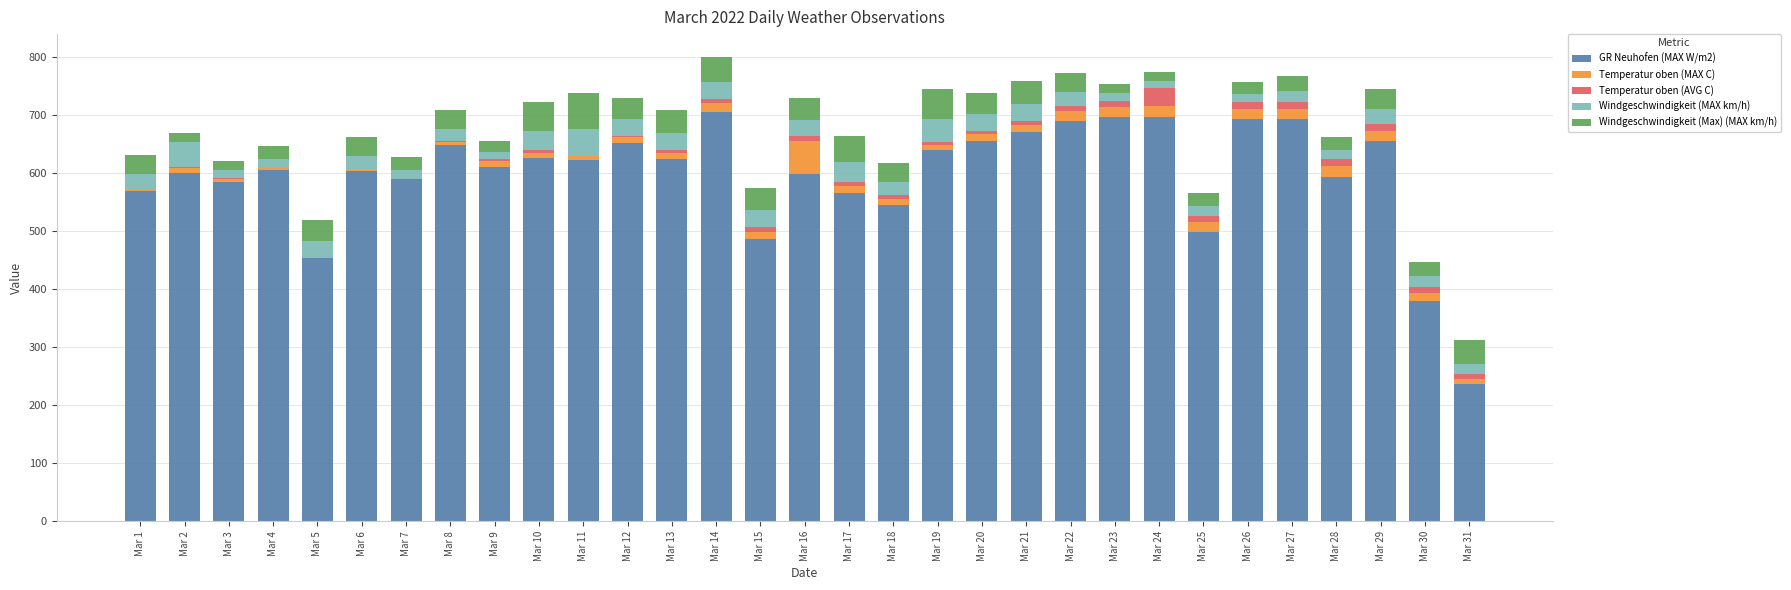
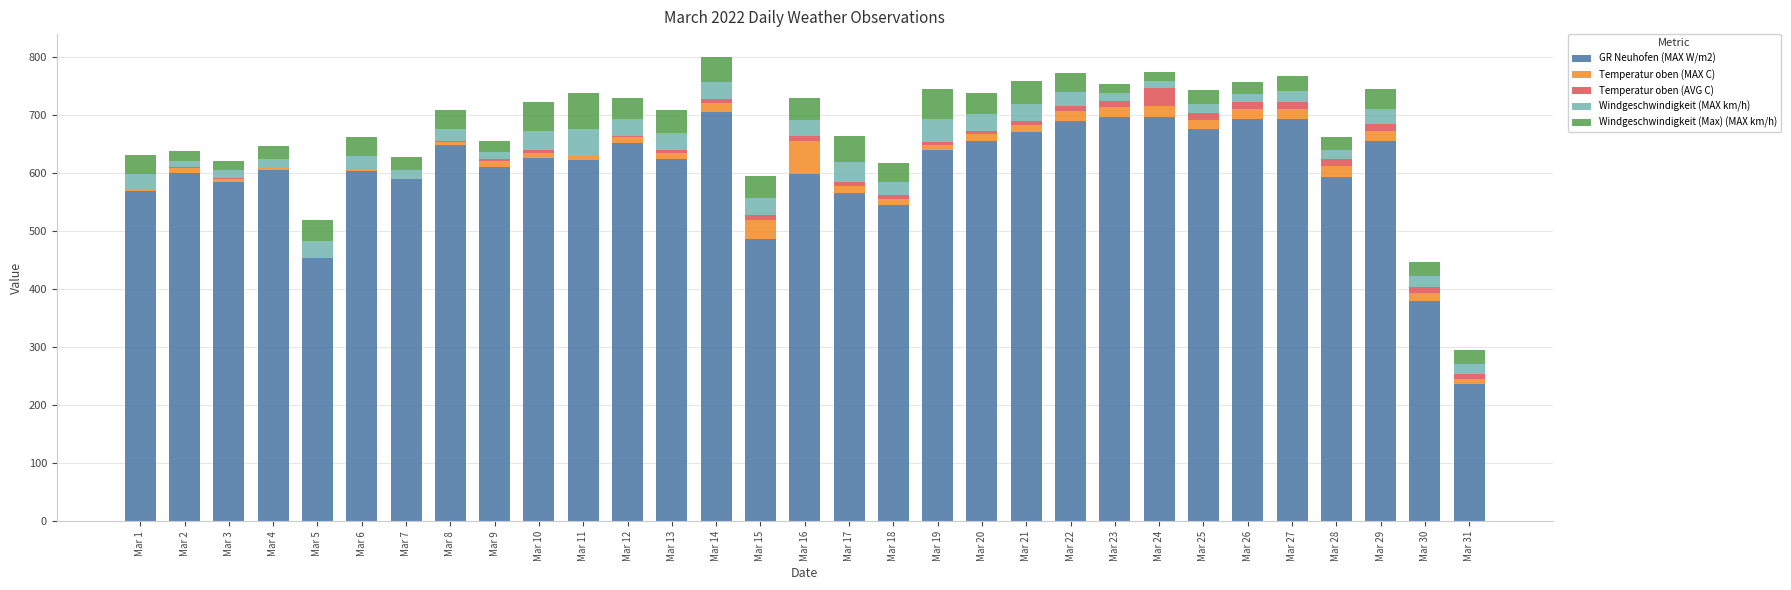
  {
    "GR Neuhofen (MAX W/m2)": {
      "Mar 1": 570,
      "Mar 2": 600,
      "Mar 3": 580,
      "Mar 4": 600,
      "Mar 5": 450,
      "Mar 6": 600,
      "Mar 7": 590,
      "Mar 8": 650,
      "Mar 9": 610,
      "Mar 10": 630,
      "Mar 11": 620,
      "Mar 12": 650,
      "Mar 13": 620,
      "Mar 14": 710,
      "Mar 15": 490,
      "Mar 16": 600,
      "Mar 17": 570,
      "Mar 18": 550,
      "Mar 19": 640,
      "Mar 20": 660,
      "Mar 21": 670,
      "Mar 22": 690,
      "Mar 23": 700,
      "Mar 24": 700,
-     "Mar 25": 500,
+     "Mar 25": 670,
      "Mar 26": 690,
      "Mar 27": 690,
      "Mar 28": 590,
      "Mar 29": 650,
      "Mar 30": 380,
      "Mar 31": 240
    },
    "Temperatur oben (MAX C)": {
      "Mar 1": 0,
      "Mar 2": 10,
      "Mar 3": 10,
      "Mar 8": 10,
      "Mar 9": 10,
      "Mar 10": 10,
      "Mar 11": 10,
      "Mar 12": 10,
      "Mar 13": 10,
      "Mar 14": 10,
-     "Mar 15": 10,
+     "Mar 15": 30,
      "Mar 16": 60,
      "Mar 17": 10,
      "Mar 18": 10,
      "Mar 19": 10,
      "Mar 20": 10,
      "Mar 21": 10,
      "Mar 22": 20,
      "Mar 23": 20,
      "Mar 24": 20,
      "Mar 25": 20,
      "Mar 26": 20,
      "Mar 27": 20,
      "Mar 28": 20,
      "Mar 29": 20,
      "Mar 30": 10,
      "Mar 31": 10
    },
    "Temperatur oben (AVG C)": {
      "Mar 1": 0,
      "Mar 4": 0,
      "Mar 5": 0,
      "Mar 6": 0,
      "Mar 7": 0,
      "Mar 14": 10,
      "Mar 15": 10,
      "Mar 16": 10,
      "Mar 17": 10,
      "Mar 18": 10,
      "Mar 19": 0,
      "Mar 20": 10,
      "Mar 21": 10,
      "Mar 22": 10,
      "Mar 23": 10,
      "Mar 24": 30,
      "Mar 25": 10,
      "Mar 26": 10,
      "Mar 27": 10,
      "Mar 28": 10,
      "Mar 29": 10,
      "Mar 30": 10,
      "Mar 31": 10
    },
    "Windgeschwindigkeit (MAX km/h)": {
      "Mar 1": 30,
-     "Mar 2": 40,
+     "Mar 2": 10,
      "Mar 3": 10,
      "Mar 4": 20,
      "Mar 5": 30,
      "Mar 6": 20,
      "Mar 7": 20,
      "Mar 8": 20,
      "Mar 9": 10,
      "Mar 10": 30,
      "Mar 11": 50,
      "Mar 12": 30,
      "Mar 13": 30,
      "Mar 14": 30,
      "Mar 15": 30,
      "Mar 16": 30,
      "Mar 17": 40,
      "Mar 18": 20,
      "Mar 19": 40,
      "Mar 20": 30,
      "Mar 21": 30,
      "Mar 22": 20,
      "Mar 23": 10,
      "Mar 24": 10,
      "Mar 25": 20,
      "Mar 26": 10,
      "Mar 27": 20,
      "Mar 28": 20,
      "Mar 29": 30,
      "Mar 30": 20,
      "Mar 31": 20
    },
    "Windgeschwindigkeit (Max) (MAX km/h)": {
      "Mar 1": 30,
      "Mar 2": 20,
      "Mar 3": 20,
      "Mar 4": 20,
      "Mar 5": 40,
      "Mar 6": 30,
      "Mar 7": 20,
      "Mar 8": 30,
      "Mar 9": 20,
      "Mar 10": 50,
      "Mar 11": 60,
      "Mar 12": 40,
      "Mar 13": 40,
      "Mar 14": 40,
      "Mar 15": 40,
      "Mar 16": 40,
      "Mar 17": 40,
      "Mar 18": 30,
      "Mar 19": 50,
      "Mar 20": 40,
      "Mar 21": 40,
      "Mar 22": 30,
      "Mar 23": 20,
      "Mar 24": 20,
      "Mar 25": 20,
      "Mar 26": 20,
      "Mar 27": 30,
      "Mar 28": 20,
      "Mar 29": 30,
      "Mar 30": 20,
-     "Mar 31": 40
+     "Mar 31": 20
    }
  }
